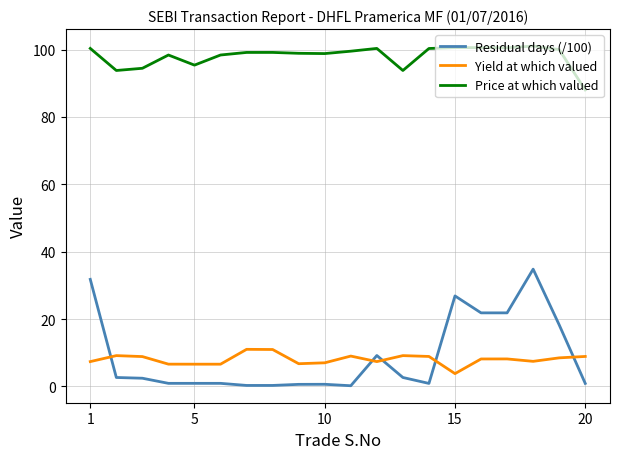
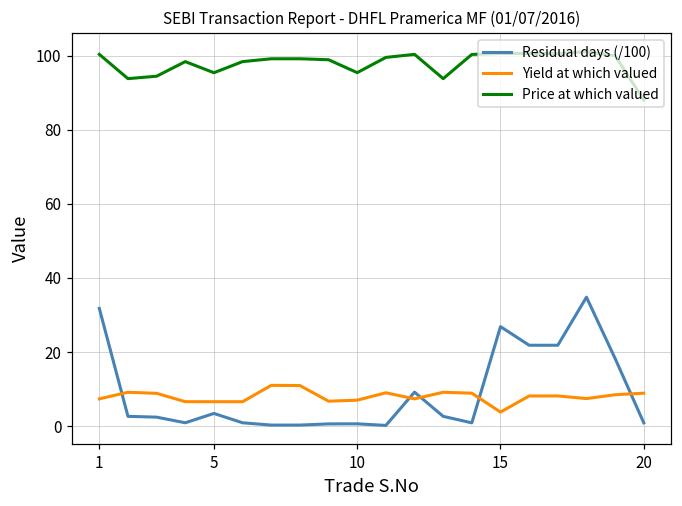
  {
    "Residual days (/100)": {
      "1": 32,
-     "5": 1,
+     "5": 3,
      "10": 1,
      "15": 27,
      "20": 1
    },
    "Yield at which valued": {
      "1": 7,
      "5": 7,
      "10": 7,
      "15": 4,
      "20": 9
    },
    "Price at which valued": {
      "1": 100,
      "5": 95,
-     "10": 99
+     "10": 95
    }
  }
